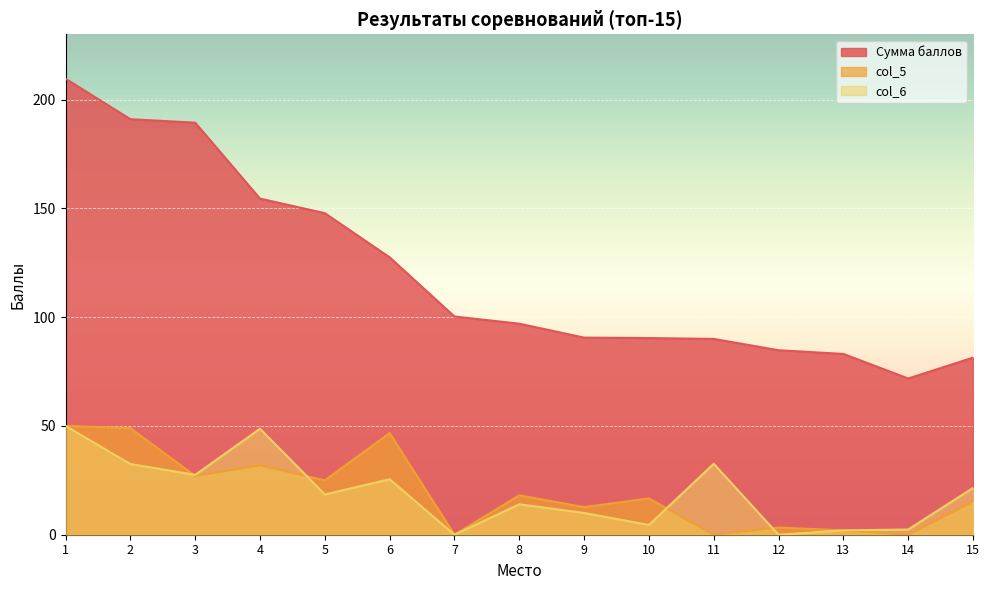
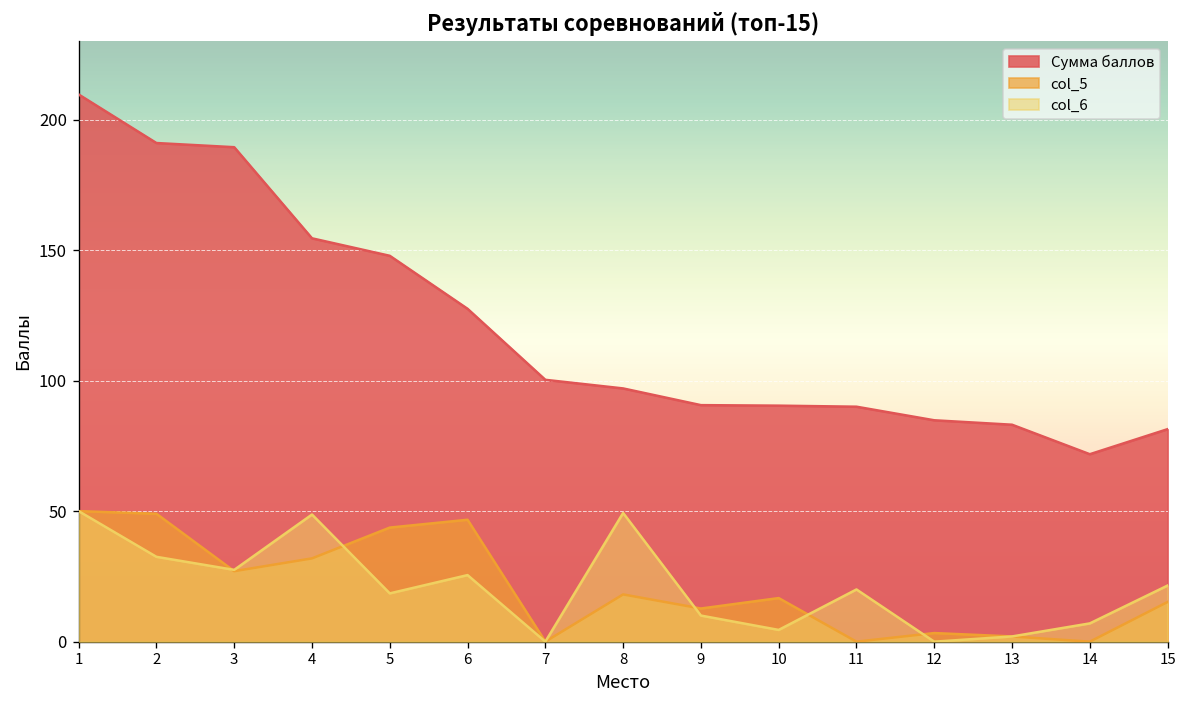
  {
    "Сумма баллов": {
      "1": 210,
      "2": 191,
      "3": 189,
      "4": 155,
      "5": 148,
      "6": 128,
      "7": 100,
      "8": 97,
      "9": 91,
      "10": 90,
      "11": 90,
      "12": 85,
      "13": 83,
      "14": 72,
      "15": 81
    },
    "col_5": {
      "2": 49,
      "4": 32,
-     "5": 25,
+     "5": 44,
      "6": 47,
      "8": 18,
      "9": 13,
      "10": 17,
      "11": 0,
      "12": 3,
      "14": 0,
      "15": 15
    },
    "col_6": {
      "2": 33,
      "4": 49,
      "5": 19,
      "6": 26,
-     "8": 14,
+     "8": 49,
      "9": 10,
      "10": 5,
-     "11": 33,
+     "11": 20,
      "12": 0,
-     "14": 2,
+     "14": 7,
      "15": 22
    }
  }
